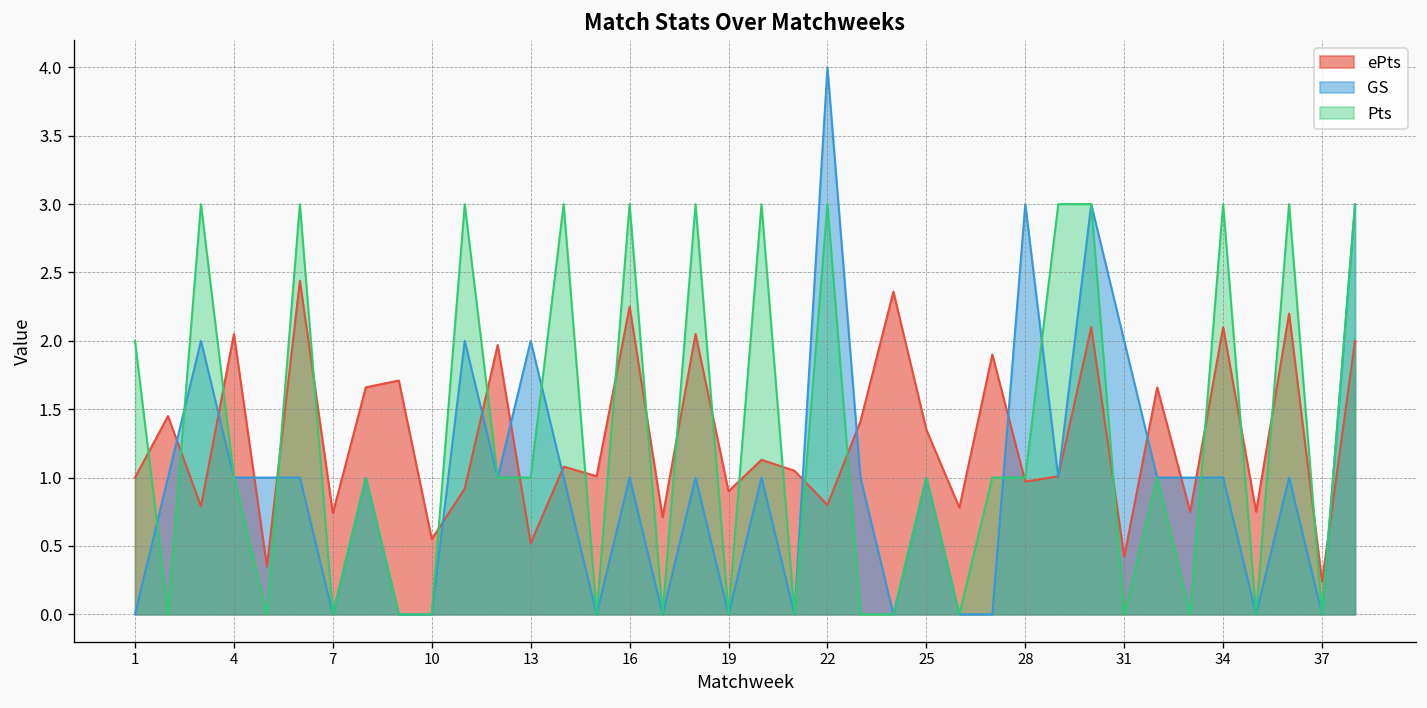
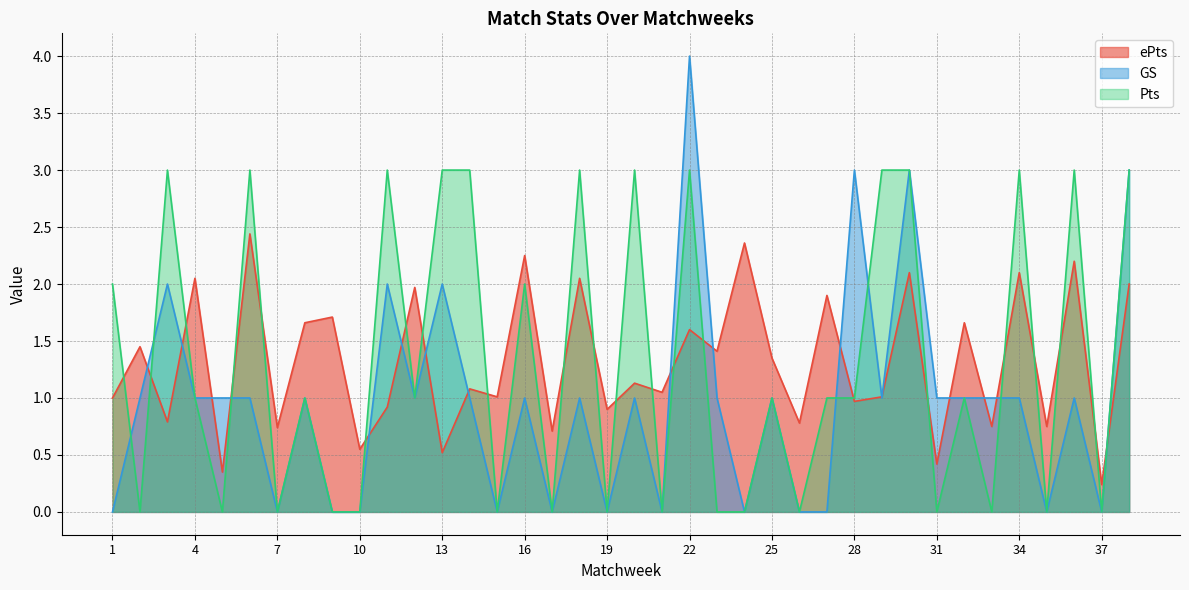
  {
    "ePts": {
      "1": 1.0,
      "4": 2.05,
      "7": 0.74,
      "10": 0.55,
      "13": 0.5,
      "16": 2.25,
      "19": 0.9,
-     "22": 0.8,
+     "22": 1.6,
      "25": 1.35,
      "28": 0.97,
      "31": 0.4,
      "34": 2.1,
      "37": 0.24
    },
    "GS": {
      "1": 0,
      "13": 2,
      "16": 1,
      "22": 4,
      "28": 3,
-     "31": 2,
+     "31": 1,
      "34": 1
    },
    "Pts": {
      "1": 2,
-     "13": 1,
-     "16": 3,
+     "13": 3,
+     "16": 2,
      "22": 3,
      "28": 1,
      "31": 0,
      "34": 3
    }
  }
